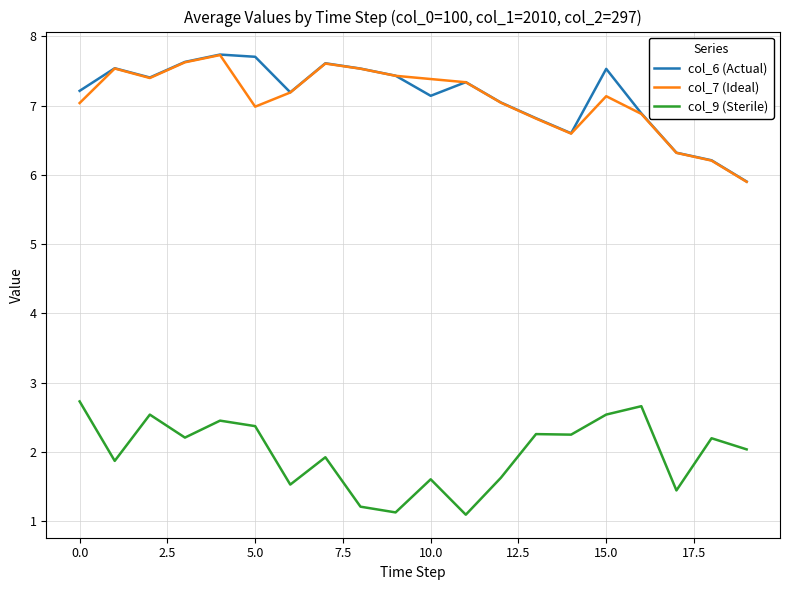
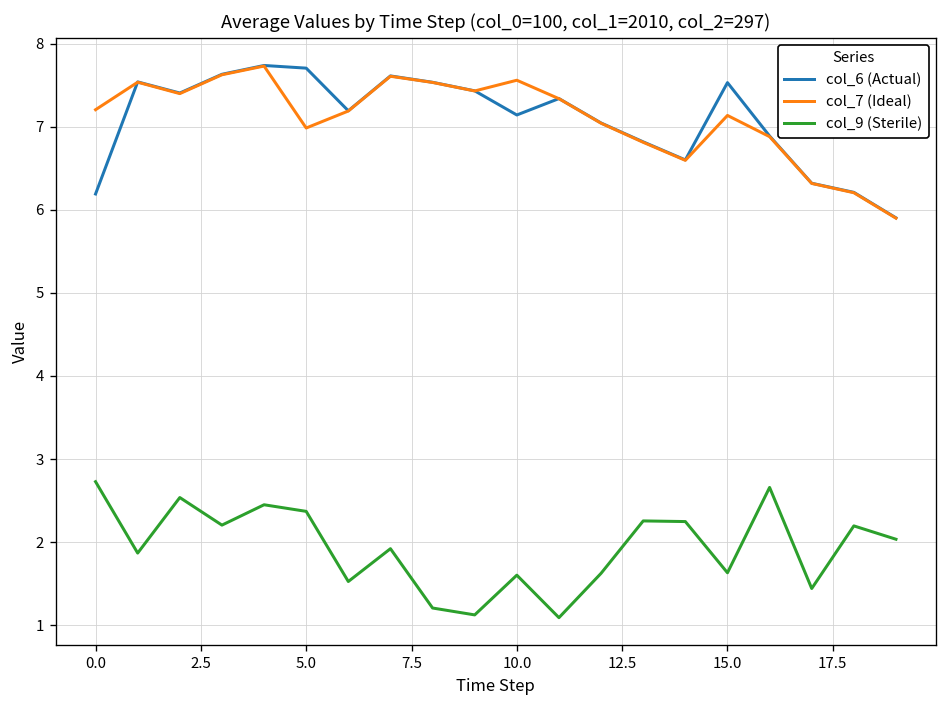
  {
    "col_6 (Actual)": {
-     "0.0": 7.2,
+     "0.0": 6.2,
      "5.0": 7.7,
      "10.0": 7.1,
      "15.0": 7.5
    },
    "col_7 (Ideal)": {
-     "0.0": 7.0,
+     "0.0": 7.2,
      "5.0": 7.0,
-     "10.0": 7.4,
+     "10.0": 7.6,
      "15.0": 7.1
    },
    "col_9 (Sterile)": {
      "0.0": 2.7,
      "5.0": 2.4,
      "10.0": 1.6,
-     "15.0": 2.5
+     "15.0": 1.6
    }
  }
